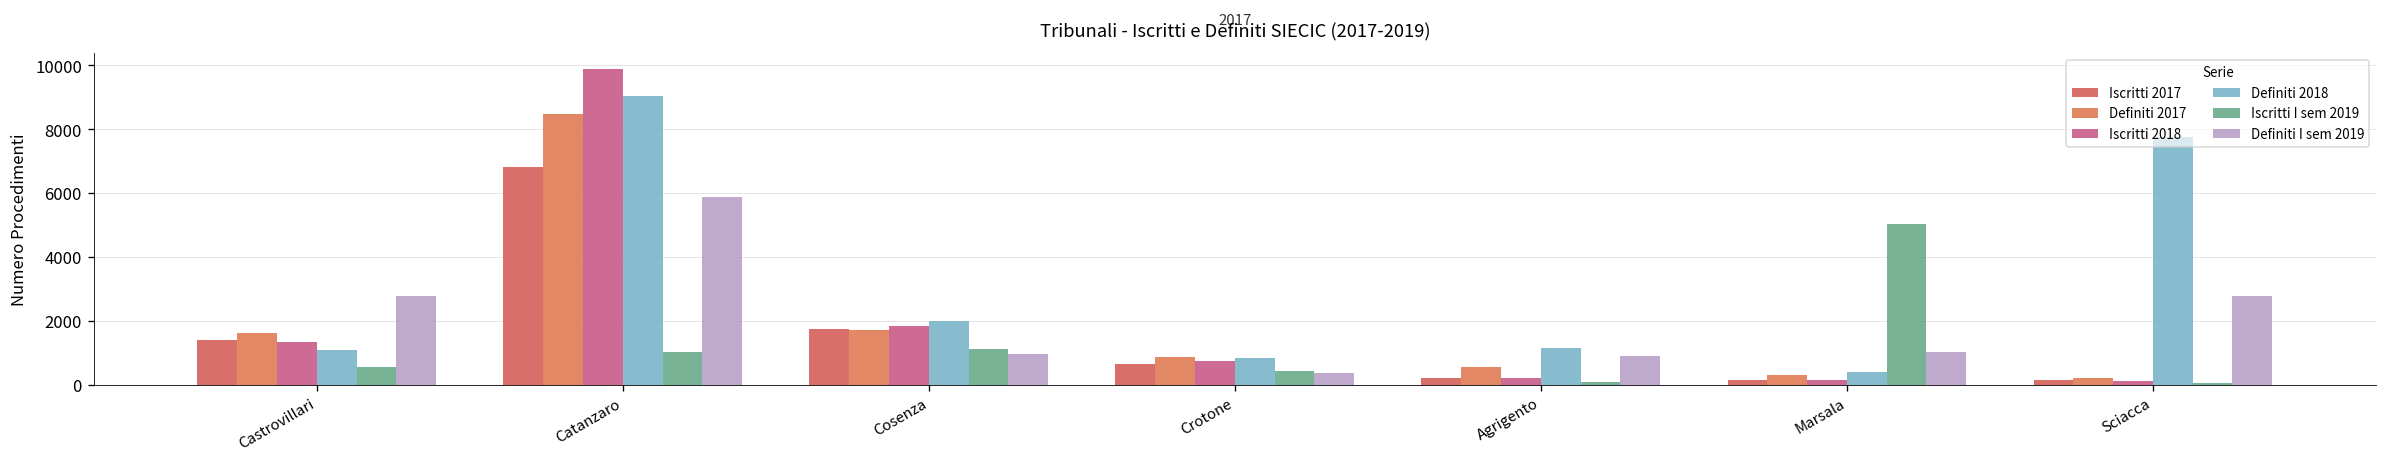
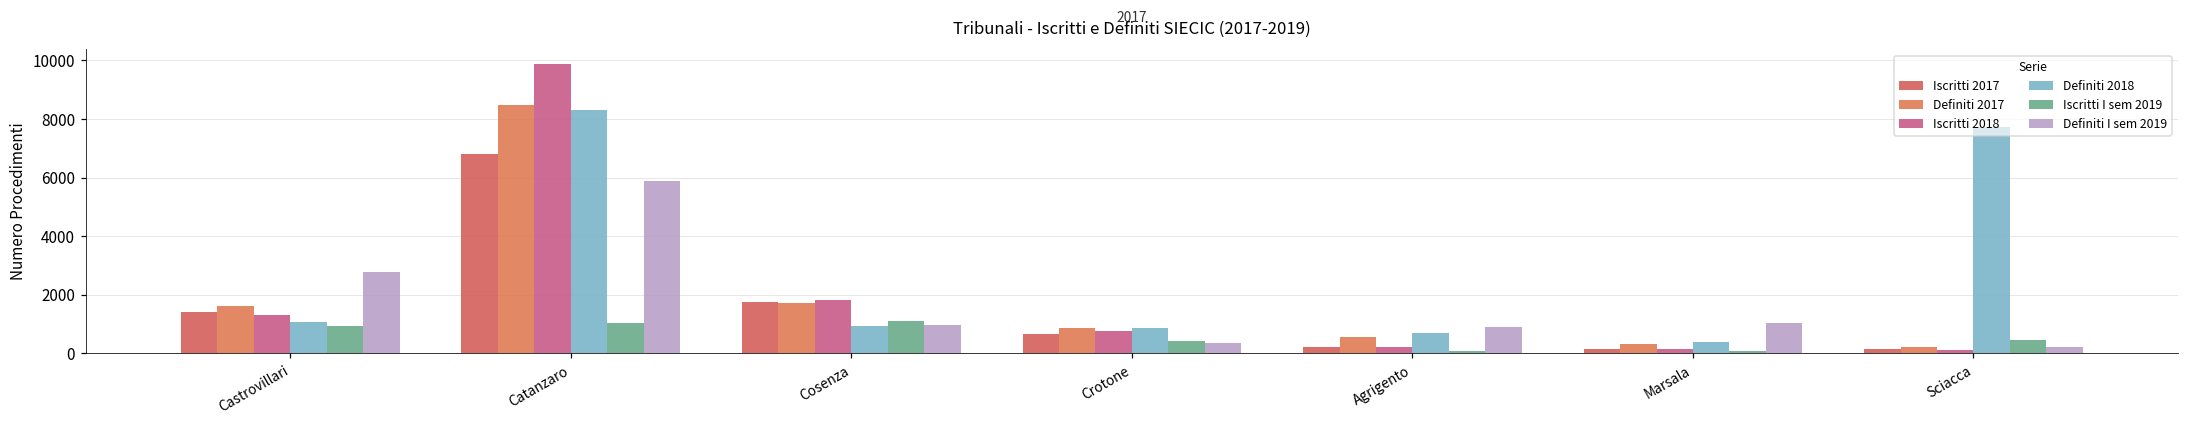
  {
    "Definiti 2018": {
      "Castrovillari": 1100,
-     "Catanzaro": 9000,
-     "Cosenza": 2000,
+     "Catanzaro": 8300,
+     "Cosenza": 900,
      "Crotone": 800,
-     "Agrigento": 1200,
+     "Agrigento": 700,
      "Marsala": 400
    },
    "Iscritti I sem 2019": {
-     "Castrovillari": 600,
+     "Castrovillari": 900,
      "Catanzaro": 1000,
      "Cosenza": 1100,
      "Crotone": 400,
-     "Marsala": 5000,
-     "Sciacca": 100
+     "Marsala": 100,
+     "Sciacca": 400
    },
    "Definiti I sem 2019": {
      "Castrovillari": 2800,
      "Catanzaro": 5900,
      "Cosenza": 1000,
      "Crotone": 400,
      "Agrigento": 900,
      "Marsala": 1000,
-     "Sciacca": 2800
+     "Sciacca": 200
    }
  }
